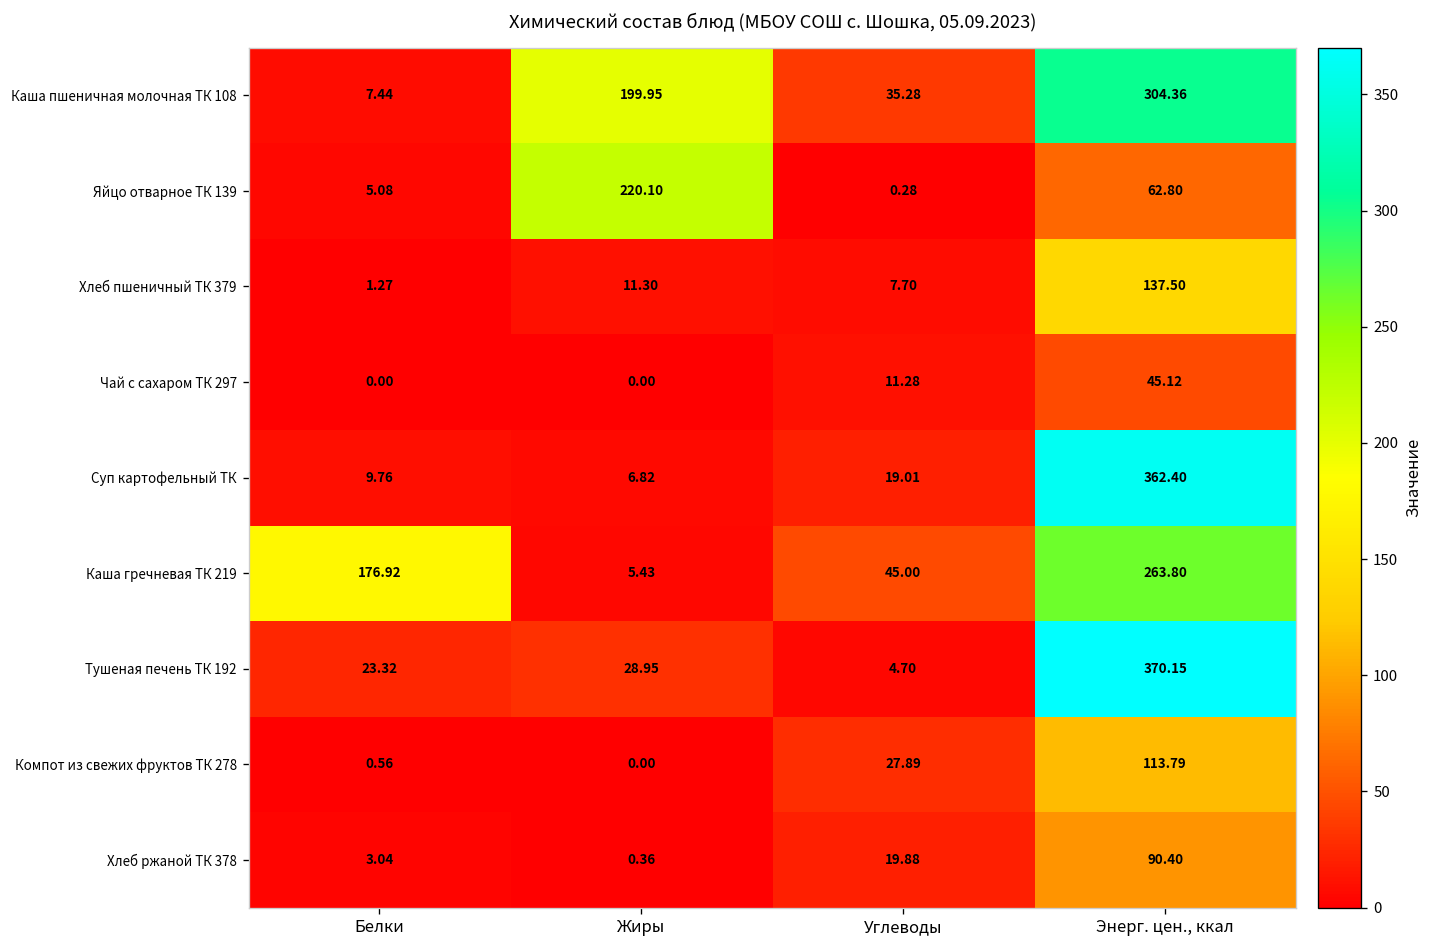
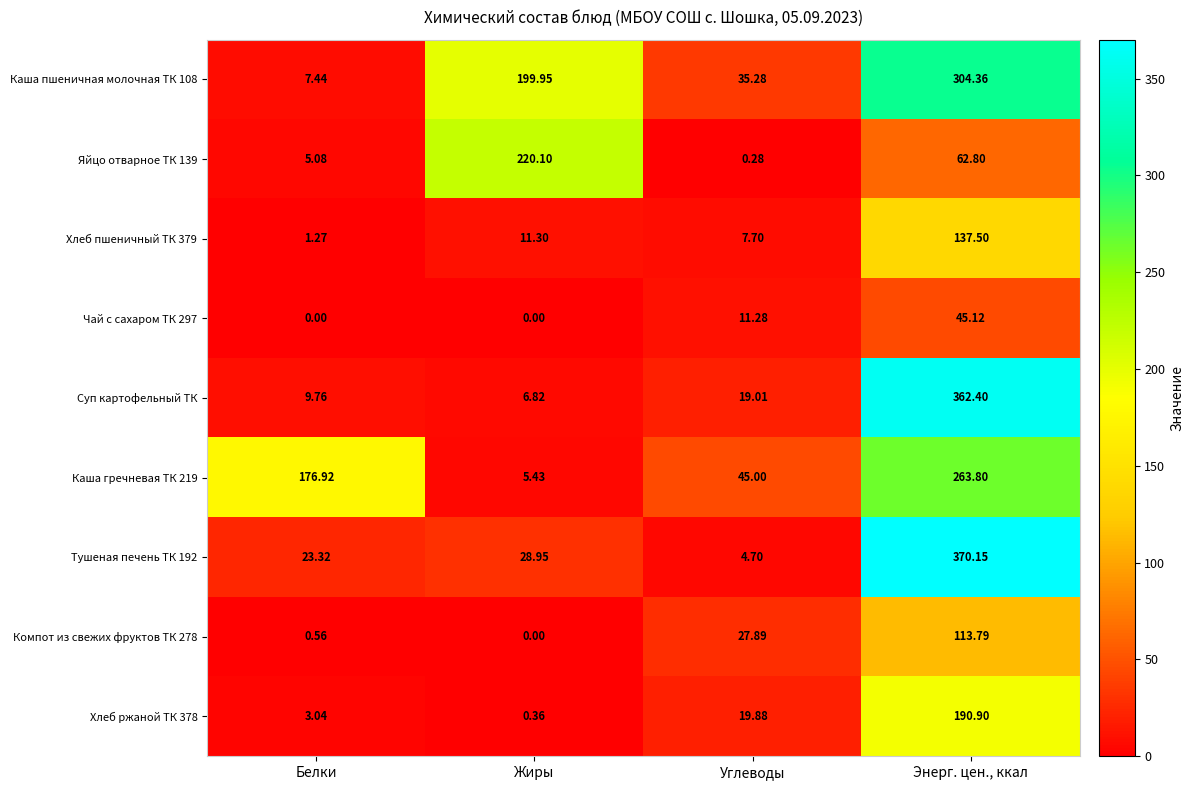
  {
    "Каша пшеничная молочная ТК 108": {
      "Белки": 7.44,
      "Жиры": 199.95,
      "Углеводы": 35.28,
      "Энерг. цен., ккал": 304.36
    },
    "Яйцо отварное ТК 139": {
      "Белки": 5.08,
      "Жиры": 220.10,
      "Углеводы": 0.28,
      "Энерг. цен., ккал": 62.80
    },
    "Хлеб пшеничный ТК 379": {
      "Белки": 1.27,
      "Жиры": 11.30,
      "Углеводы": 7.70,
      "Энерг. цен., ккал": 137.50
    },
    "Чай с сахаром ТК 297": {
      "Белки": 0.00,
      "Жиры": 0.00,
      "Углеводы": 11.28,
      "Энерг. цен., ккал": 45.12
    },
    "Суп картофельный ТК": {
      "Белки": 9.76,
      "Жиры": 6.82,
      "Углеводы": 19.01,
      "Энерг. цен., ккал": 362.40
    },
    "Каша гречневая ТК 219": {
      "Белки": 176.92,
      "Жиры": 5.43,
      "Углеводы": 45.00,
      "Энерг. цен., ккал": 263.80
    },
    "Тушеная печень ТК 192": {
      "Белки": 23.32,
      "Жиры": 28.95,
      "Углеводы": 4.70,
      "Энерг. цен., ккал": 370.15
    },
    "Компот из свежих фруктов ТК 278": {
      "Белки": 0.56,
      "Жиры": 0.00,
      "Углеводы": 27.89,
      "Энерг. цен., ккал": 113.79
    },
    "Хлеб ржаной ТК 378": {
      "Белки": 3.04,
      "Жиры": 0.36,
      "Углеводы": 19.88,
-     "Энерг. цен., ккал": 90.40
+     "Энерг. цен., ккал": 190.90
    }
  }
